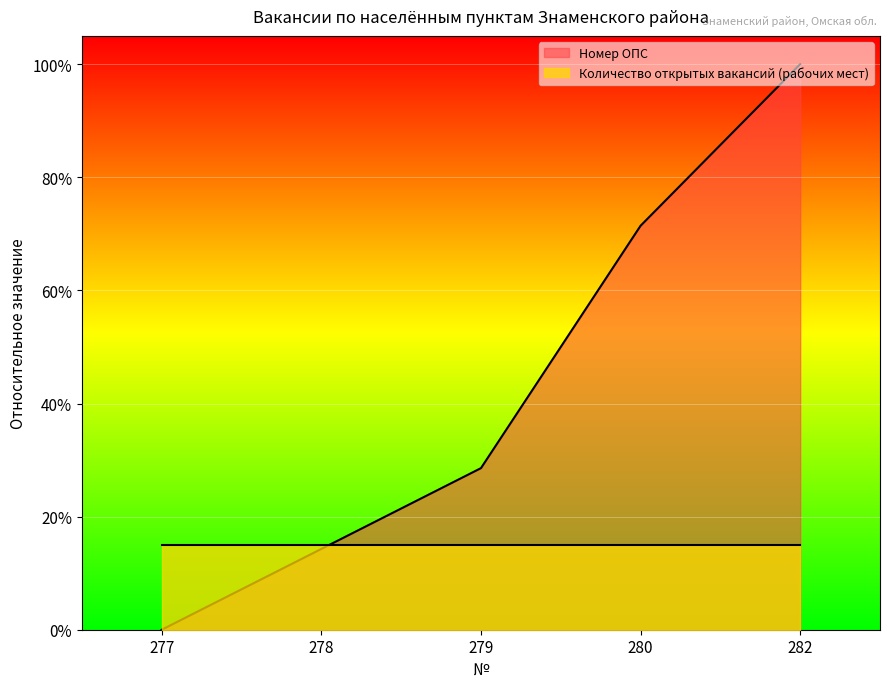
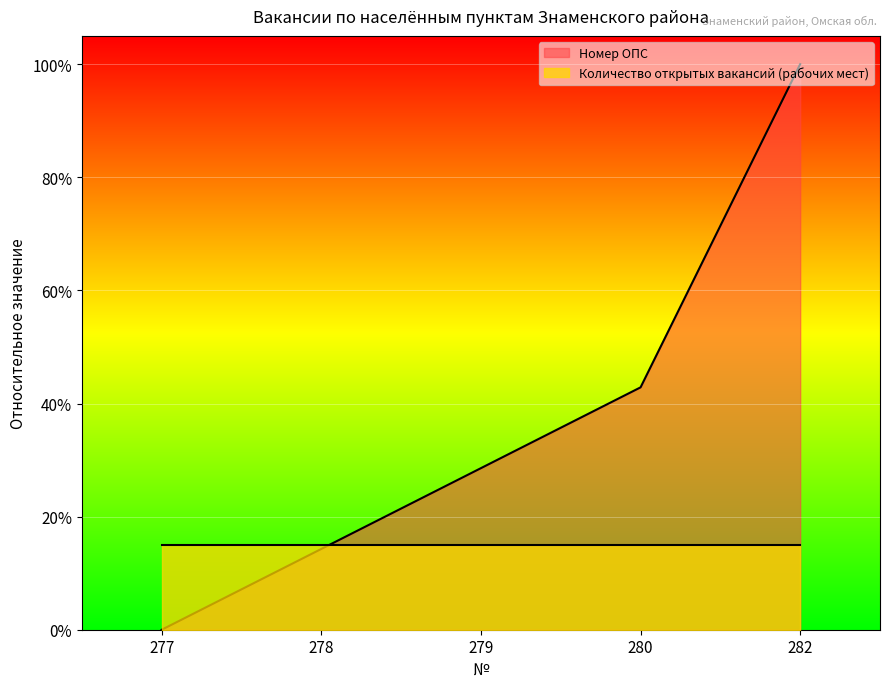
  {
    "Номер ОПС": {
      "277": "0%",
      "278": "14%",
      "279": "29%",
-     "280": "71%"
+     "280": "43%"
    },
    "Количество открытых вакансий (рабочих мест)": {
      "277": "15%",
      "278": "15%",
      "279": "15%",
      "280": "15%",
      "282": "15%"
    }
  }
